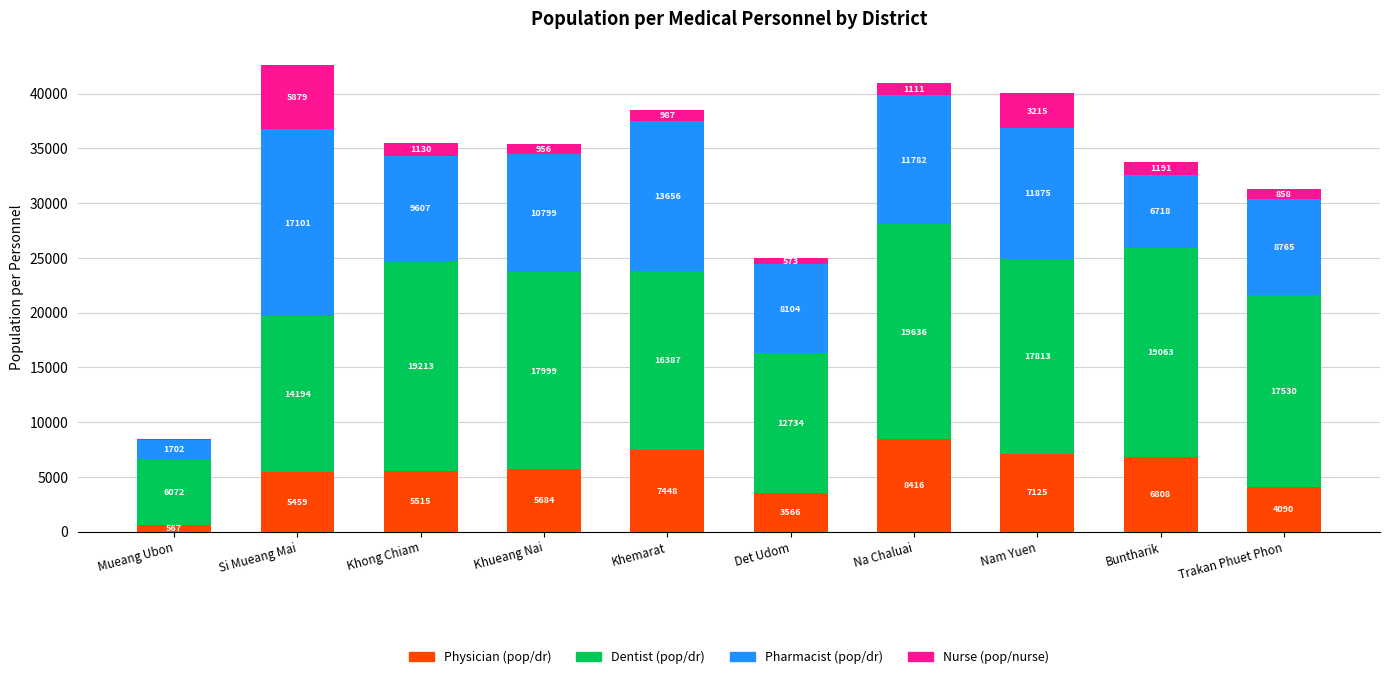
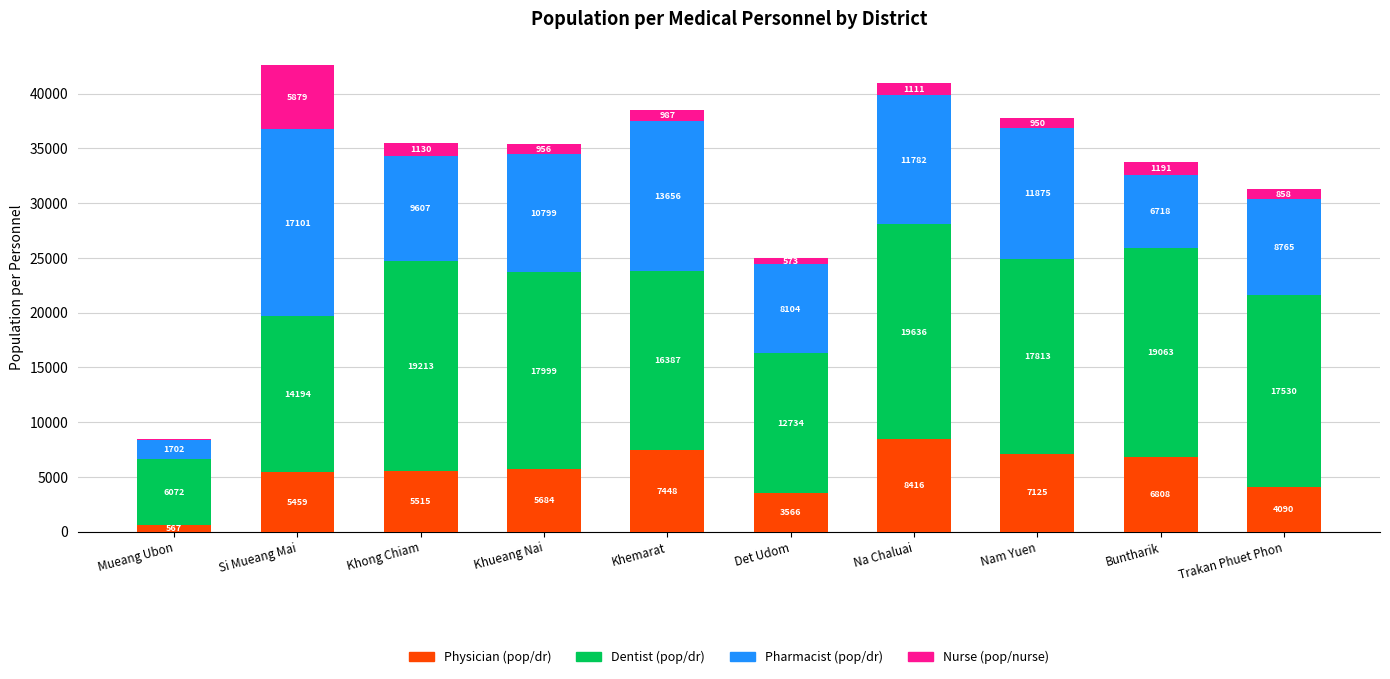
  {
    "Physician (pop/dr)": {
      "Mueang Ubon": 567,
      "Si Mueang Mai": 5459,
      "Khong Chiam": 5515,
      "Khueang Nai": 5684,
      "Khemarat": 7448,
      "Det Udom": 3566,
      "Na Chaluai": 8416,
      "Nam Yuen": 7125,
      "Buntharik": 6808,
      "Trakan Phuet Phon": 4090
    },
    "Dentist (pop/dr)": {
      "Mueang Ubon": 6072,
      "Si Mueang Mai": 14194,
      "Khong Chiam": 19213,
      "Khueang Nai": 17999,
      "Khemarat": 16387,
      "Det Udom": 12734,
      "Na Chaluai": 19636,
      "Nam Yuen": 17813,
      "Buntharik": 19063,
      "Trakan Phuet Phon": 17530
    },
    "Pharmacist (pop/dr)": {
      "Mueang Ubon": 1702,
      "Si Mueang Mai": 17101,
      "Khong Chiam": 9607,
      "Khueang Nai": 10799,
      "Khemarat": 13656,
      "Det Udom": 8104,
      "Na Chaluai": 11782,
      "Nam Yuen": 11875,
      "Buntharik": 6718,
      "Trakan Phuet Phon": 8765
    },
    "Nurse (pop/nurse)": {
      "Si Mueang Mai": 5879,
      "Khong Chiam": 1130,
      "Khueang Nai": 956,
      "Khemarat": 987,
      "Det Udom": 573,
      "Na Chaluai": 1111,
-     "Nam Yuen": 3215,
+     "Nam Yuen": 950,
      "Buntharik": 1191,
      "Trakan Phuet Phon": 858
    }
  }
